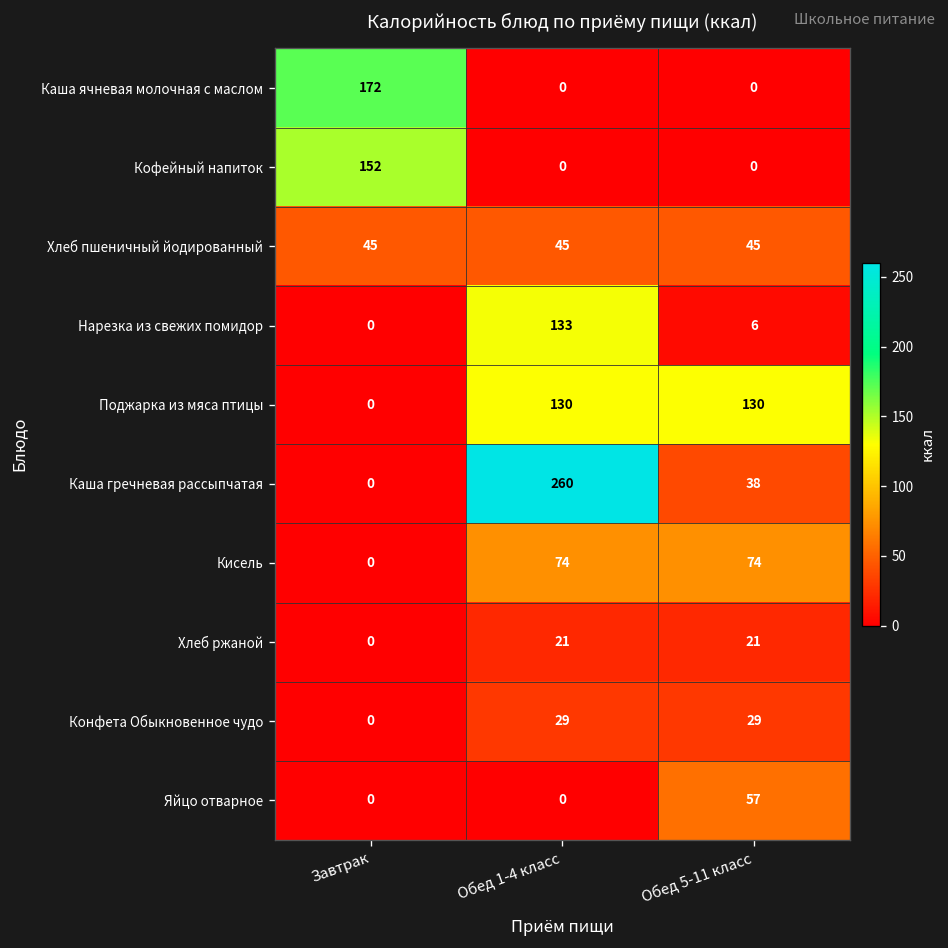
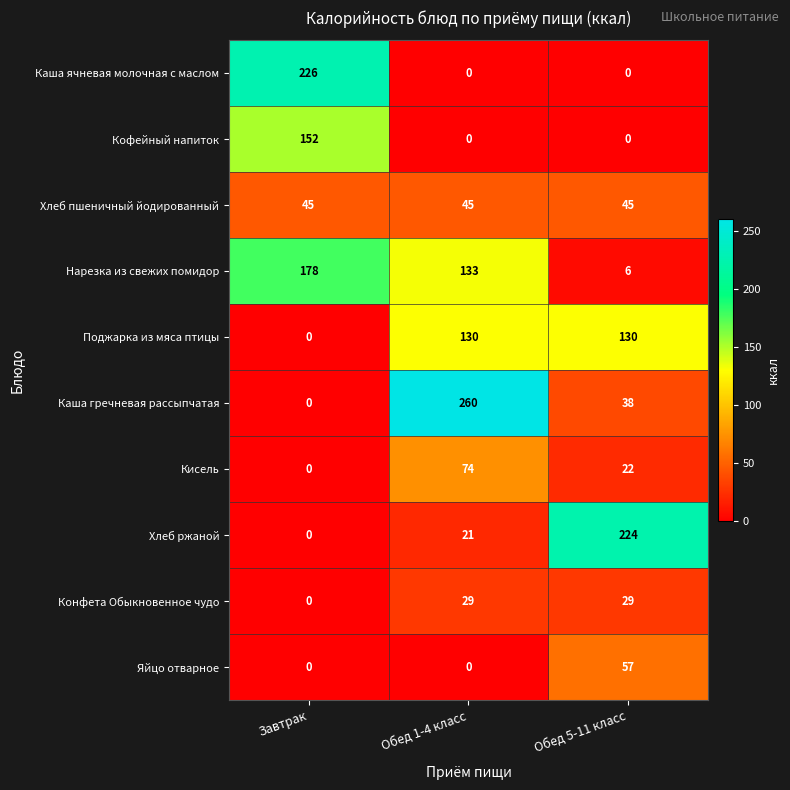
  {
    "Каша ячневая молочная с маслом": {
-     "Завтрак": 172,
+     "Завтрак": 226,
      "Обед 1-4 класс": 0,
      "Обед 5-11 класс": 0
    },
    "Кофейный напиток": {
      "Завтрак": 152,
      "Обед 1-4 класс": 0,
      "Обед 5-11 класс": 0
    },
    "Хлеб пшеничный йодированный": {
      "Завтрак": 45,
      "Обед 1-4 класс": 45,
      "Обед 5-11 класс": 45
    },
    "Нарезка из свежих помидор": {
-     "Завтрак": 0,
+     "Завтрак": 178,
      "Обед 1-4 класс": 133,
      "Обед 5-11 класс": 6
    },
    "Поджарка из мяса птицы": {
      "Завтрак": 0,
      "Обед 1-4 класс": 130,
      "Обед 5-11 класс": 130
    },
    "Каша гречневая рассыпчатая": {
      "Завтрак": 0,
      "Обед 1-4 класс": 260,
      "Обед 5-11 класс": 38
    },
    "Кисель": {
      "Завтрак": 0,
      "Обед 1-4 класс": 74,
-     "Обед 5-11 класс": 74
+     "Обед 5-11 класс": 22
    },
    "Хлеб ржаной": {
      "Завтрак": 0,
      "Обед 1-4 класс": 21,
-     "Обед 5-11 класс": 21
+     "Обед 5-11 класс": 224
    },
    "Конфета Обыкновенное чудо": {
      "Завтрак": 0,
      "Обед 1-4 класс": 29,
      "Обед 5-11 класс": 29
    },
    "Яйцо отварное": {
      "Завтрак": 0,
      "Обед 1-4 класс": 0,
      "Обед 5-11 класс": 57
    }
  }
